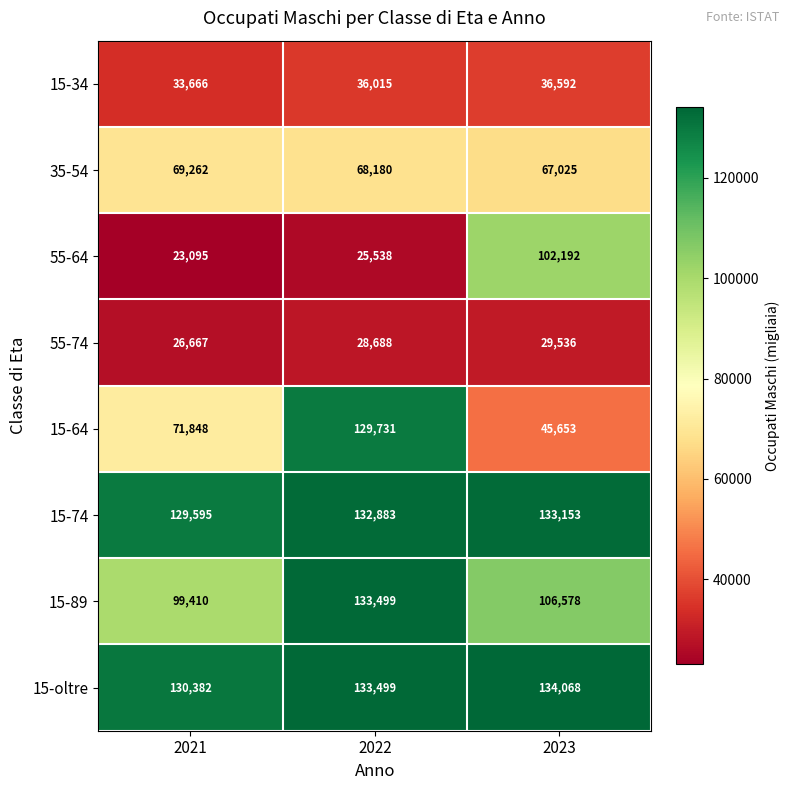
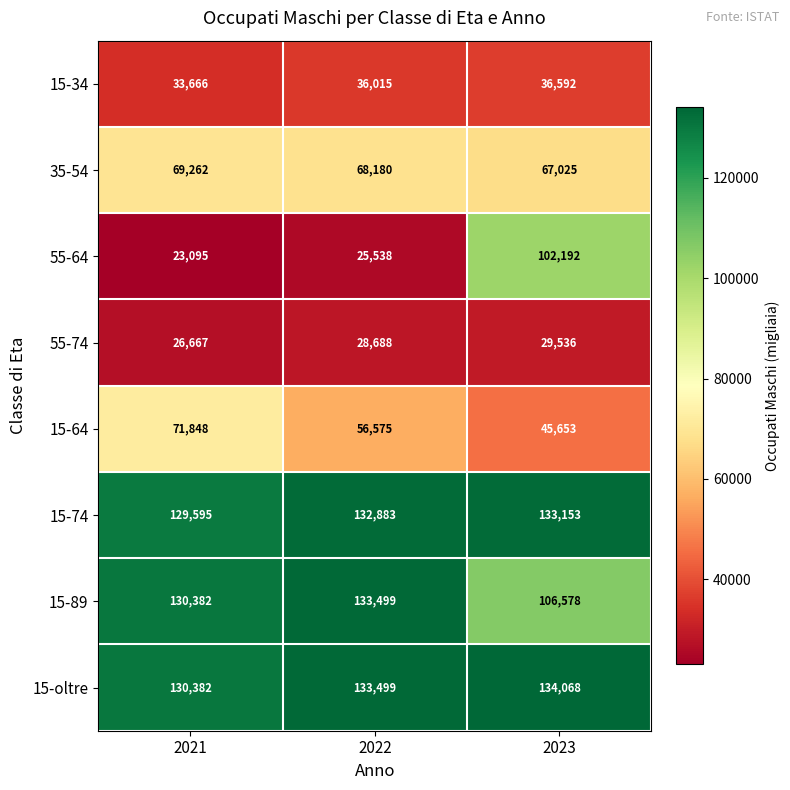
  {
    "15-34": {
      "2021": "33,666",
      "2022": "36,015",
      "2023": "36,592"
    },
    "35-54": {
      "2021": "69,262",
      "2022": "68,180",
      "2023": "67,025"
    },
    "55-64": {
      "2021": "23,095",
      "2022": "25,538",
      "2023": "102,192"
    },
    "55-74": {
      "2021": "26,667",
      "2022": "28,688",
      "2023": "29,536"
    },
    "15-64": {
      "2021": "71,848",
-     "2022": "129,731",
+     "2022": "56,575",
      "2023": "45,653"
    },
    "15-74": {
      "2021": "129,595",
      "2022": "132,883",
      "2023": "133,153"
    },
    "15-89": {
-     "2021": "99,410",
+     "2021": "130,382",
      "2022": "133,499",
      "2023": "106,578"
    },
    "15-oltre": {
      "2021": "130,382",
      "2022": "133,499",
      "2023": "134,068"
    }
  }
